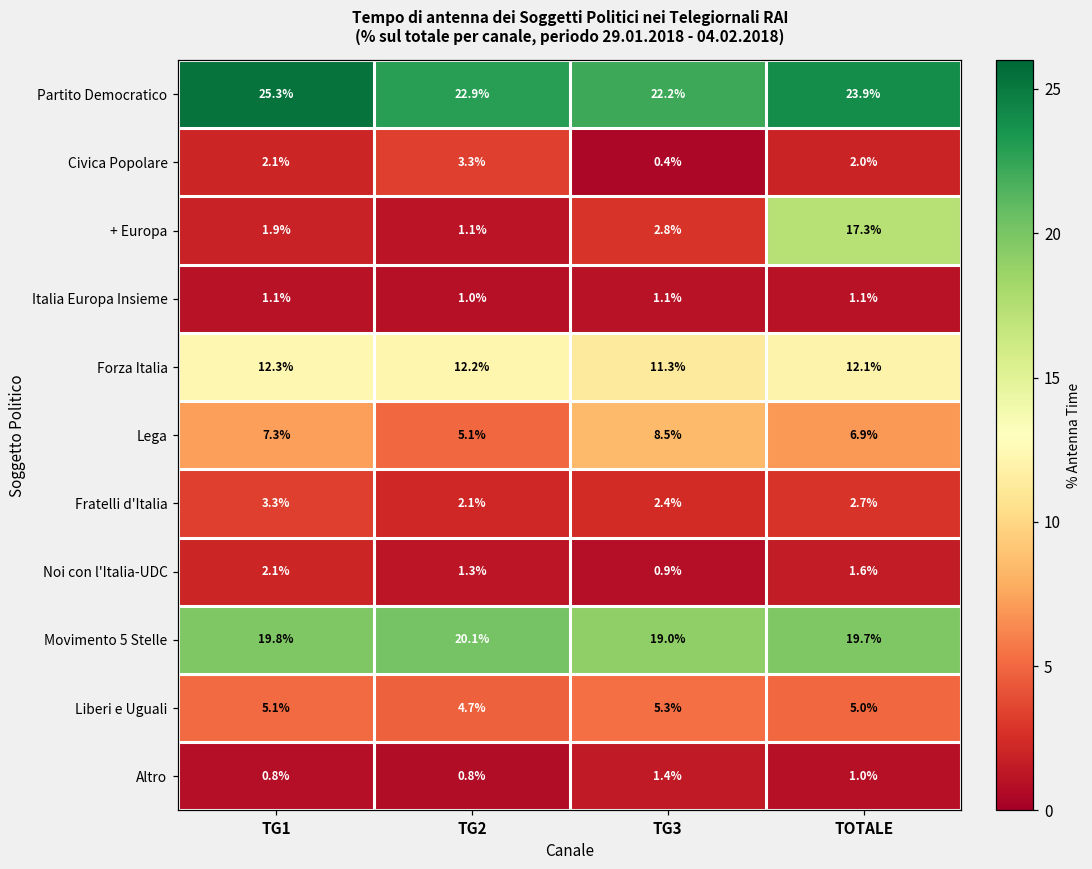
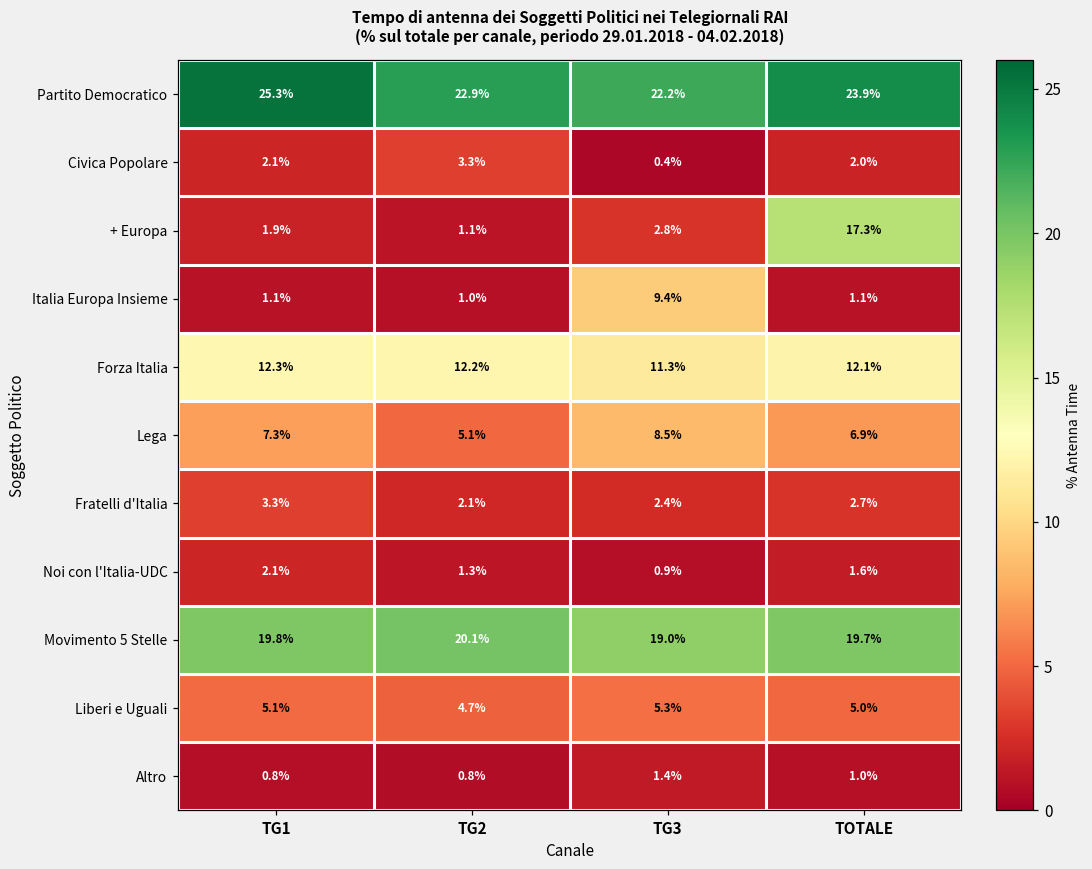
  {
    "Partito Democratico": {
      "TG1": "25.3%",
      "TG2": "22.9%",
      "TG3": "22.2%",
      "TOTALE": "23.9%"
    },
    "Civica Popolare": {
      "TG1": "2.1%",
      "TG2": "3.3%",
      "TG3": "0.4%",
      "TOTALE": "2.0%"
    },
    "+ Europa": {
      "TG1": "1.9%",
      "TG2": "1.1%",
      "TG3": "2.8%",
      "TOTALE": "17.3%"
    },
    "Italia Europa Insieme": {
      "TG1": "1.1%",
      "TG2": "1.0%",
-     "TG3": "1.1%",
+     "TG3": "9.4%",
      "TOTALE": "1.1%"
    },
    "Forza Italia": {
      "TG1": "12.3%",
      "TG2": "12.2%",
      "TG3": "11.3%",
      "TOTALE": "12.1%"
    },
    "Lega": {
      "TG1": "7.3%",
      "TG2": "5.1%",
      "TG3": "8.5%",
      "TOTALE": "6.9%"
    },
    "Fratelli d'Italia": {
      "TG1": "3.3%",
      "TG2": "2.1%",
      "TG3": "2.4%",
      "TOTALE": "2.7%"
    },
    "Noi con l'Italia-UDC": {
      "TG1": "2.1%",
      "TG2": "1.3%",
      "TG3": "0.9%",
      "TOTALE": "1.6%"
    },
    "Movimento 5 Stelle": {
      "TG1": "19.8%",
      "TG2": "20.1%",
      "TG3": "19.0%",
      "TOTALE": "19.7%"
    },
    "Liberi e Uguali": {
      "TG1": "5.1%",
      "TG2": "4.7%",
      "TG3": "5.3%",
      "TOTALE": "5.0%"
    },
    "Altro": {
      "TG1": "0.8%",
      "TG2": "0.8%",
      "TG3": "1.4%",
      "TOTALE": "1.0%"
    }
  }
